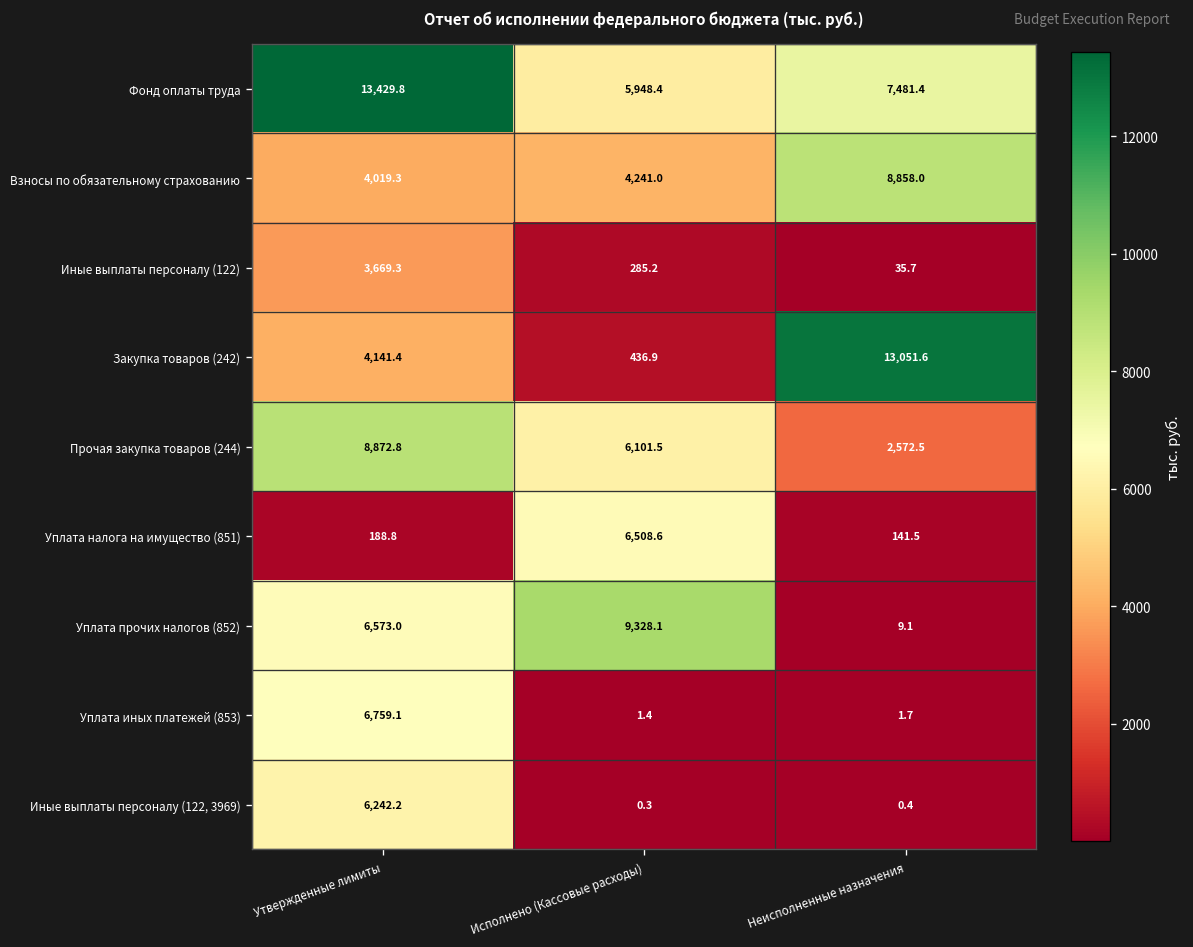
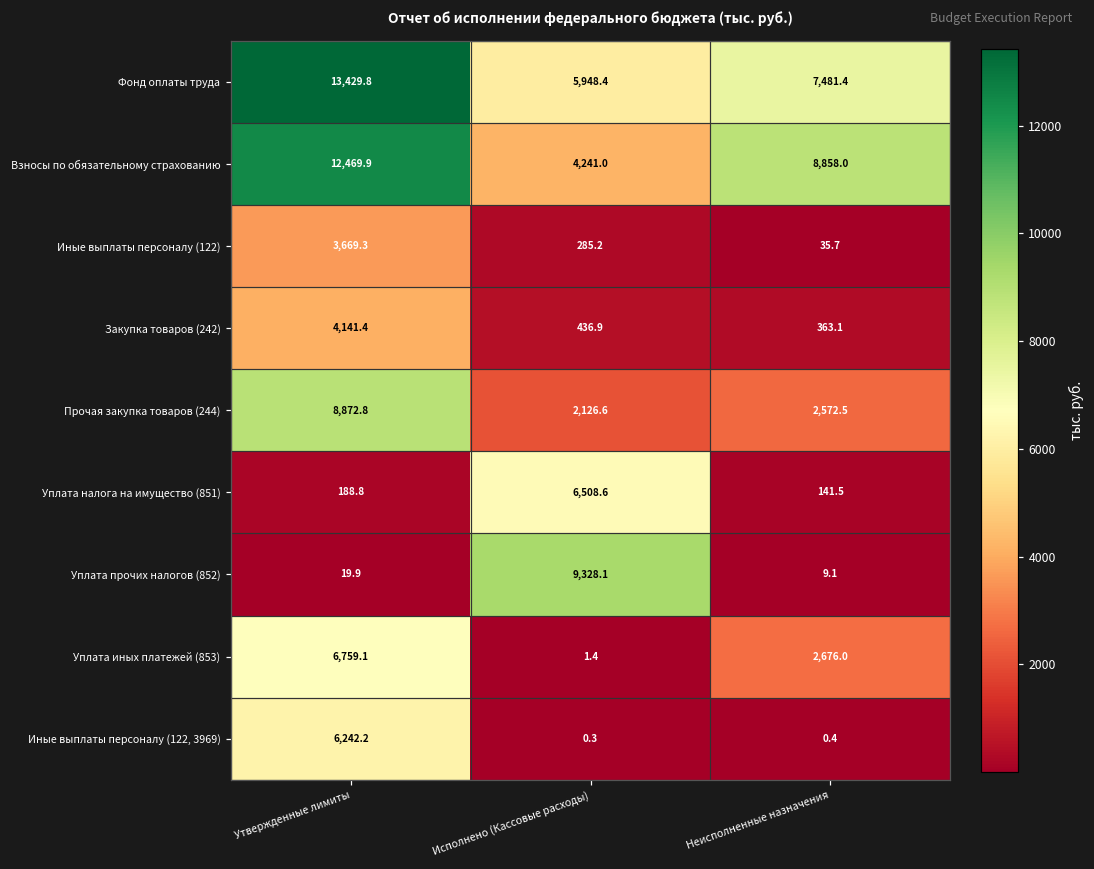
  {
    "Фонд оплаты труда": {
      "Утвержденные лимиты": "13,429.8",
      "Исполнено (Кассовые расходы)": "5,948.4",
      "Неисполненные назначения": "7,481.4"
    },
    "Взносы по обязательному страхованию": {
-     "Утвержденные лимиты": "4,019.3",
+     "Утвержденные лимиты": "12,469.9",
      "Исполнено (Кассовые расходы)": "4,241.0",
      "Неисполненные назначения": "8,858.0"
    },
    "Иные выплаты персоналу (122)": {
      "Утвержденные лимиты": "3,669.3",
      "Исполнено (Кассовые расходы)": "285.2",
      "Неисполненные назначения": "35.7"
    },
    "Закупка товаров (242)": {
      "Утвержденные лимиты": "4,141.4",
      "Исполнено (Кассовые расходы)": "436.9",
-     "Неисполненные назначения": "13,051.6"
+     "Неисполненные назначения": "363.1"
    },
    "Прочая закупка товаров (244)": {
      "Утвержденные лимиты": "8,872.8",
-     "Исполнено (Кассовые расходы)": "6,101.5",
+     "Исполнено (Кассовые расходы)": "2,126.6",
      "Неисполненные назначения": "2,572.5"
    },
    "Уплата налога на имущество (851)": {
      "Утвержденные лимиты": "188.8",
      "Исполнено (Кассовые расходы)": "6,508.6",
      "Неисполненные назначения": "141.5"
    },
    "Уплата прочих налогов (852)": {
-     "Утвержденные лимиты": "6,573.0",
+     "Утвержденные лимиты": "19.9",
      "Исполнено (Кассовые расходы)": "9,328.1",
      "Неисполненные назначения": "9.1"
    },
    "Уплата иных платежей (853)": {
      "Утвержденные лимиты": "6,759.1",
      "Исполнено (Кассовые расходы)": "1.4",
-     "Неисполненные назначения": "1.7"
+     "Неисполненные назначения": "2,676.0"
    },
    "Иные выплаты персоналу (122, 3969)": {
      "Утвержденные лимиты": "6,242.2",
      "Исполнено (Кассовые расходы)": "0.3",
      "Неисполненные назначения": "0.4"
    }
  }
